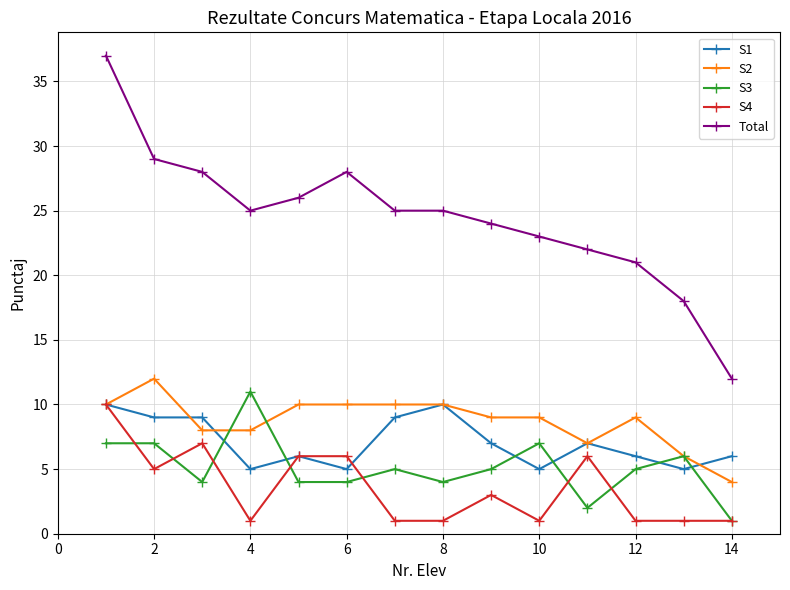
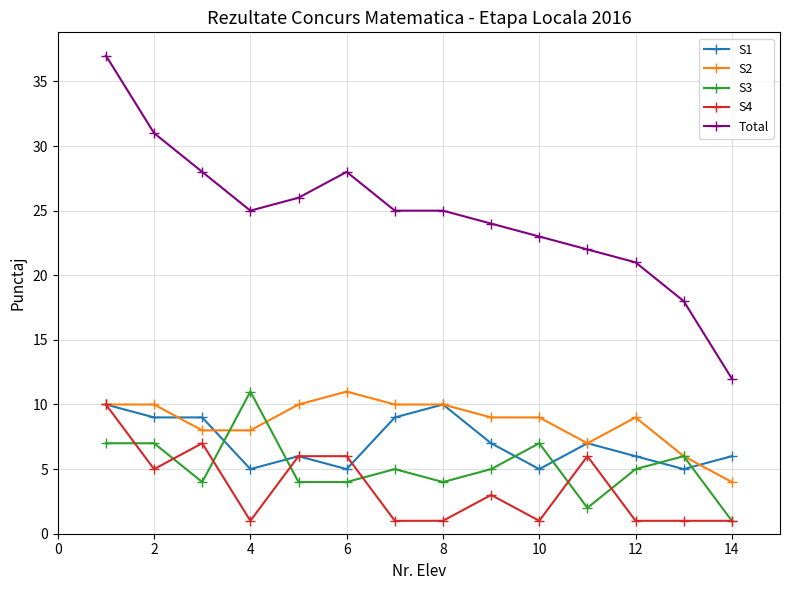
  {
    "S1": {
      "2": 9,
      "4": 5,
      "6": 5,
      "10": 5,
      "12": 6,
      "14": 6
    },
    "S2": {
-     "2": 12,
+     "2": 10,
      "4": 8,
-     "6": 10,
+     "6": 11,
      "10": 9,
      "12": 9,
      "14": 4
    },
    "S3": {
      "2": 7,
      "4": 11,
      "6": 4,
      "8": 4,
      "10": 7,
      "12": 5
    },
    "S4": {
      "2": 5,
      "4": 1,
      "6": 6,
      "8": 1,
      "10": 1,
      "12": 1
    },
    "Total": {
-     "2": 29,
+     "2": 31,
      "4": 25,
      "6": 28,
      "8": 25,
      "10": 23,
      "12": 21,
      "14": 12
    }
  }
